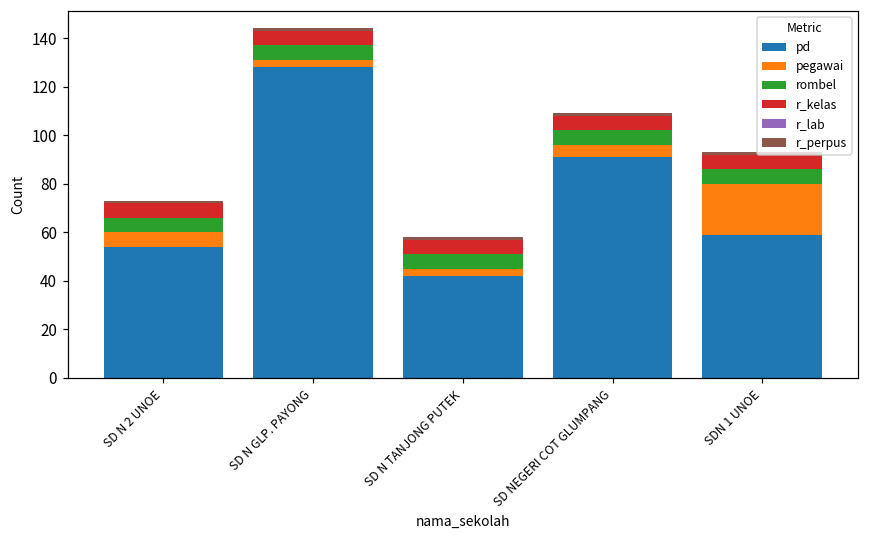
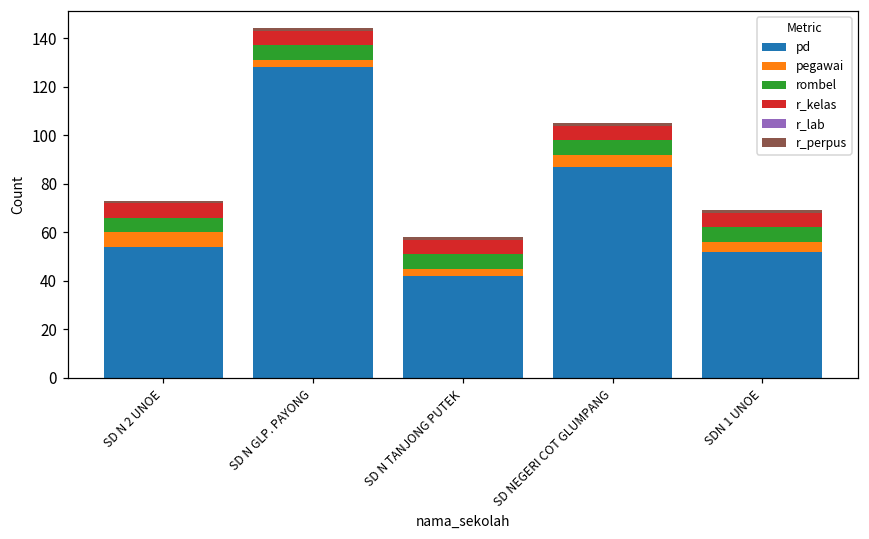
  {
    "pd": {
      "SD N 2 UNOE": 54,
      "SD N GLP. PAYONG": 128,
      "SD N TANJONG PUTEK": 42,
-     "SD NEGERI COT GLUMPANG": 91,
-     "SDN 1 UNOE": 59
+     "SD NEGERI COT GLUMPANG": 87,
+     "SDN 1 UNOE": 52
    },
    "pegawai": {
      "SD N 2 UNOE": 6,
      "SD N GLP. PAYONG": 3,
      "SD N TANJONG PUTEK": 3,
      "SD NEGERI COT GLUMPANG": 5,
-     "SDN 1 UNOE": 21
+     "SDN 1 UNOE": 4
    },
    "rombel": {
      "SD N 2 UNOE": 6,
      "SD N GLP. PAYONG": 6,
      "SD N TANJONG PUTEK": 6,
      "SD NEGERI COT GLUMPANG": 6,
      "SDN 1 UNOE": 6
    }
  }
